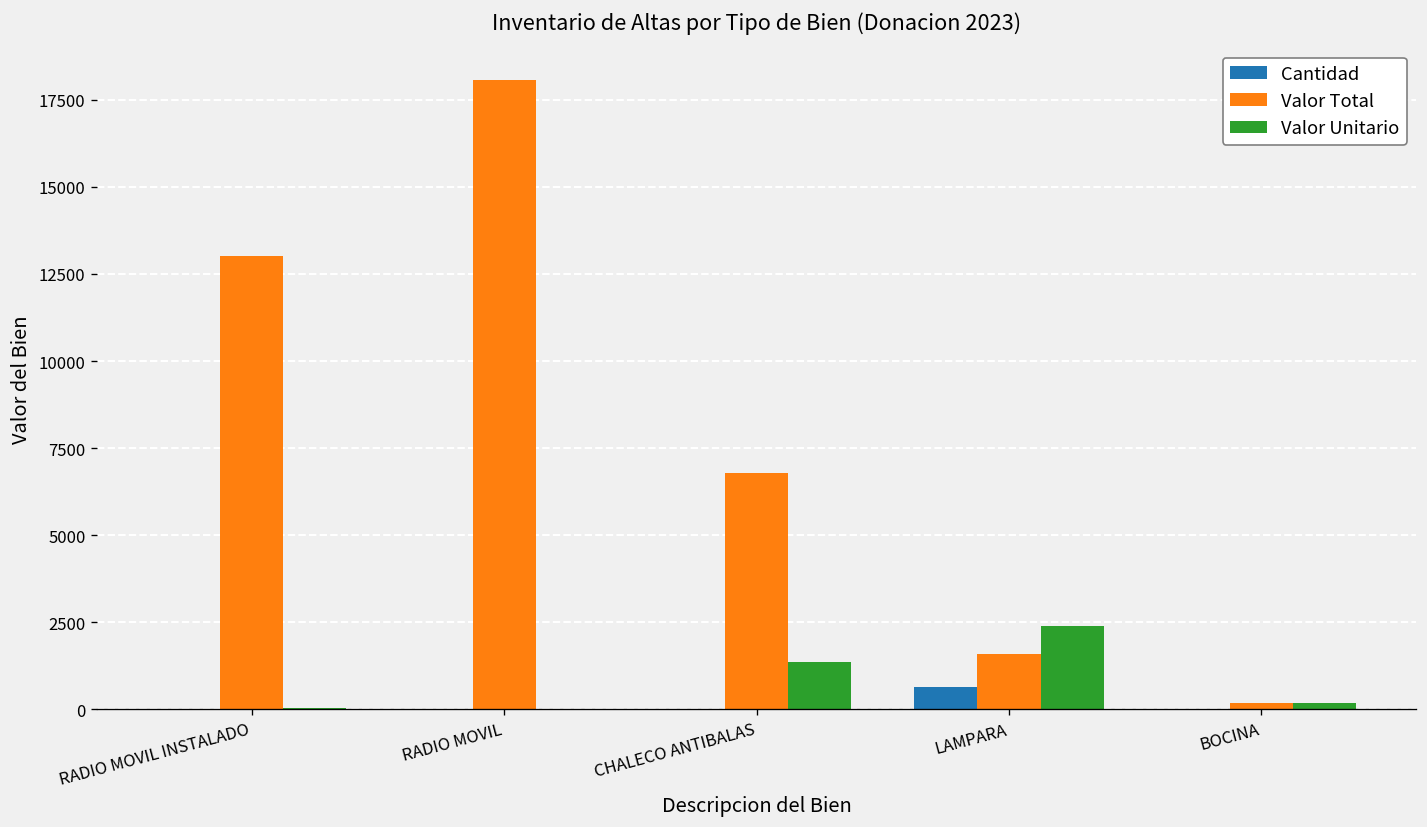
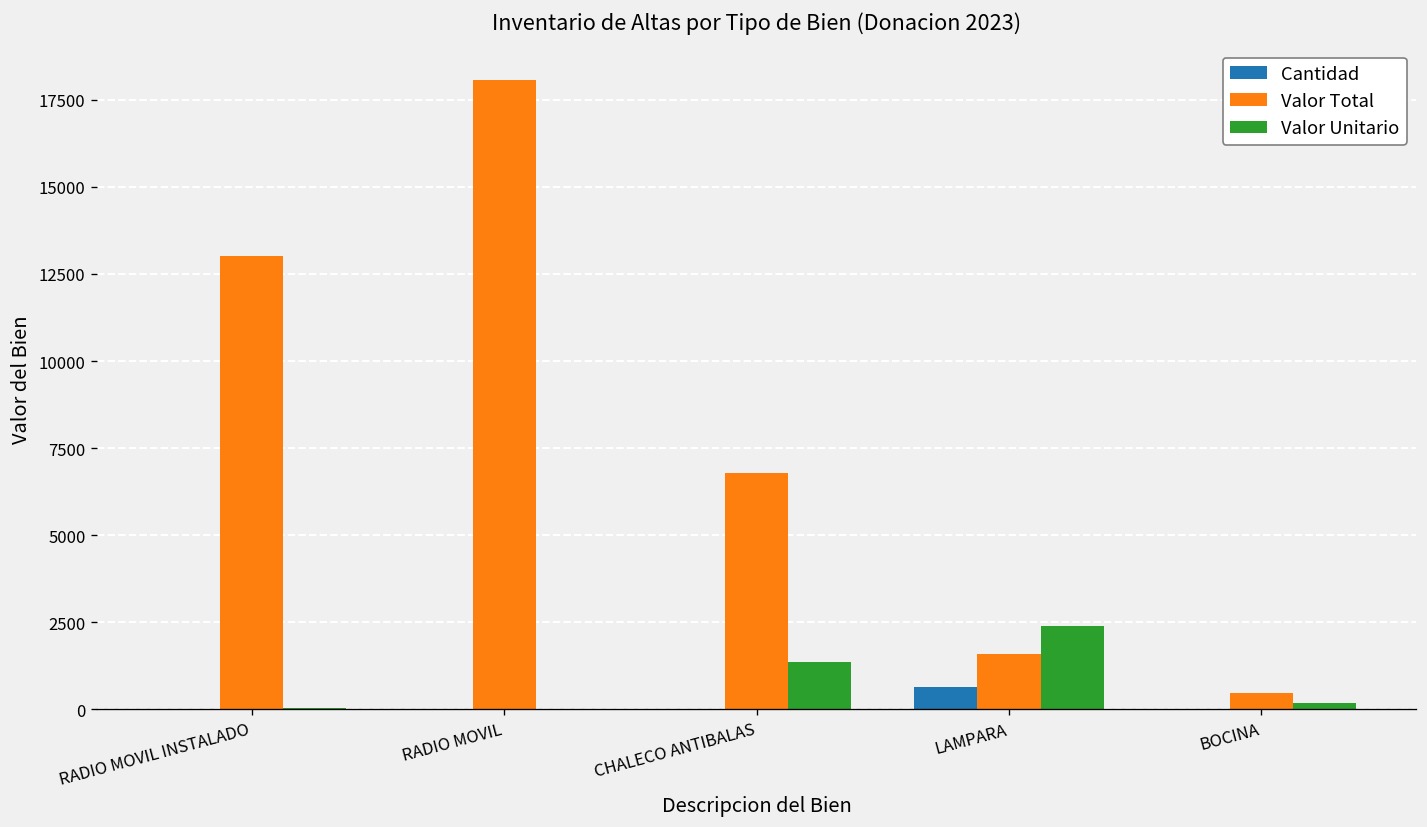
  {
    "Cantidad": {
      "LAMPARA": 600
    },
    "Valor Total": {
      "RADIO MOVIL INSTALADO": 13000,
      "RADIO MOVIL": 18100,
      "CHALECO ANTIBALAS": 6800,
      "LAMPARA": 1600,
-     "BOCINA": 200
+     "BOCINA": 500
    },
    "Valor Unitario": {
      "CHALECO ANTIBALAS": 1400,
      "LAMPARA": 2400,
      "BOCINA": 200
    }
  }
